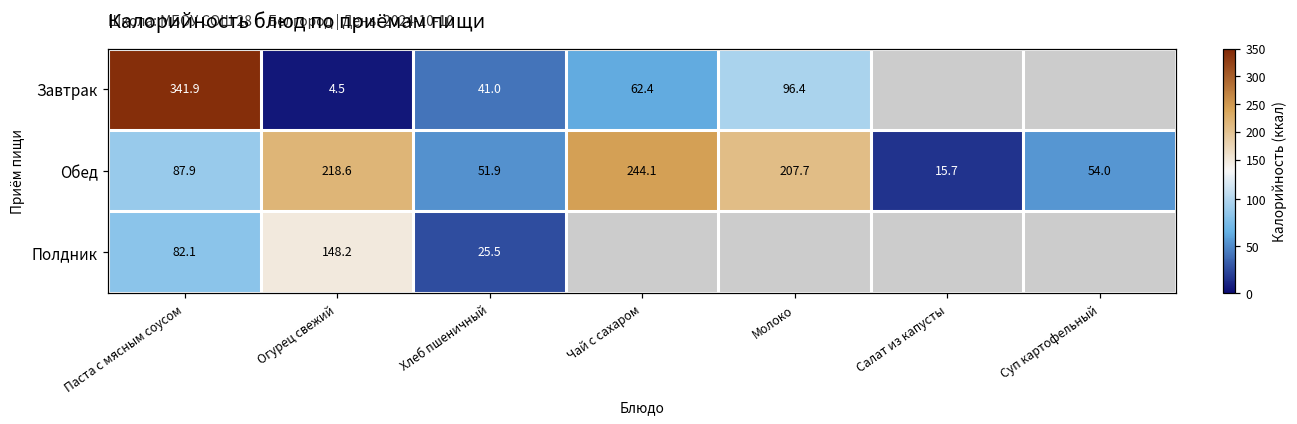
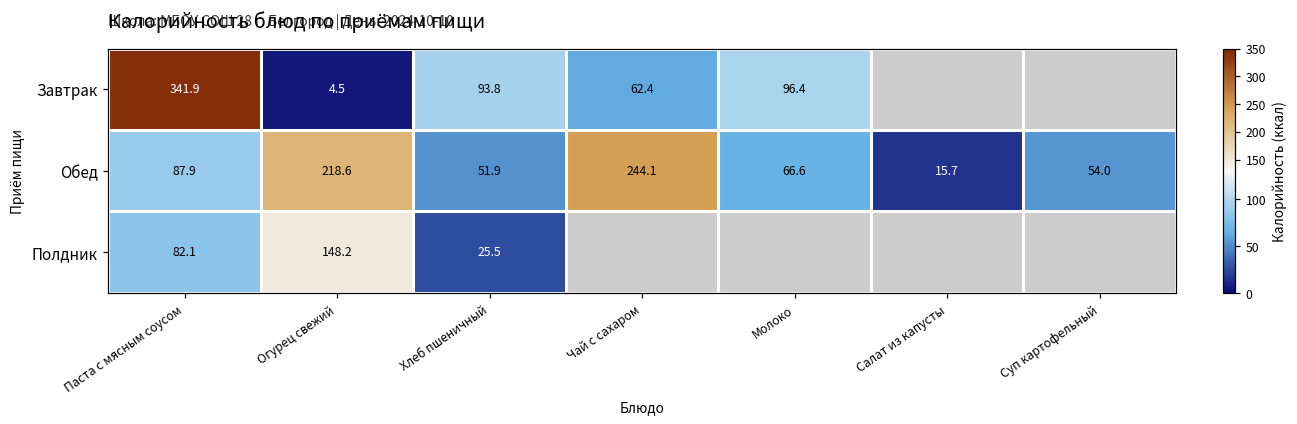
  {
    "Завтрак": {
      "Паста с мясным соусом": 341.9,
      "Огурец свежий": 4.5,
-     "Хлеб пшеничный": 41.0,
+     "Хлеб пшеничный": 93.8,
      "Чай с сахаром": 62.4,
      "Молоко": 96.4
    },
    "Обед": {
      "Паста с мясным соусом": 87.9,
      "Огурец свежий": 218.6,
      "Хлеб пшеничный": 51.9,
      "Чай с сахаром": 244.1,
-     "Молоко": 207.7,
+     "Молоко": 66.6,
      "Салат из капусты": 15.7,
      "Суп картофельный": 54.0
    },
    "Полдник": {
      "Паста с мясным соусом": 82.1,
      "Огурец свежий": 148.2,
      "Хлеб пшеничный": 25.5
    }
  }
